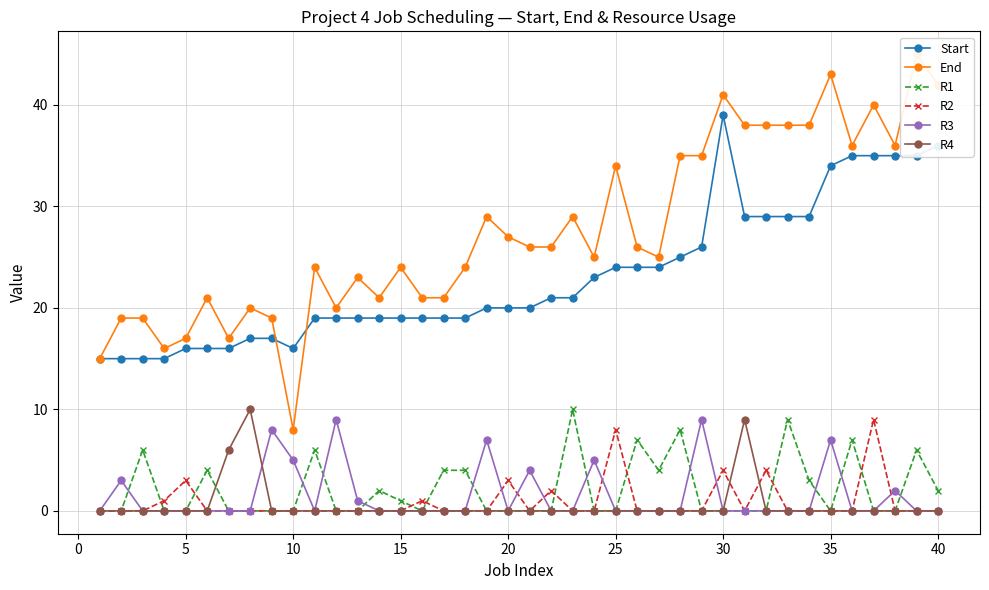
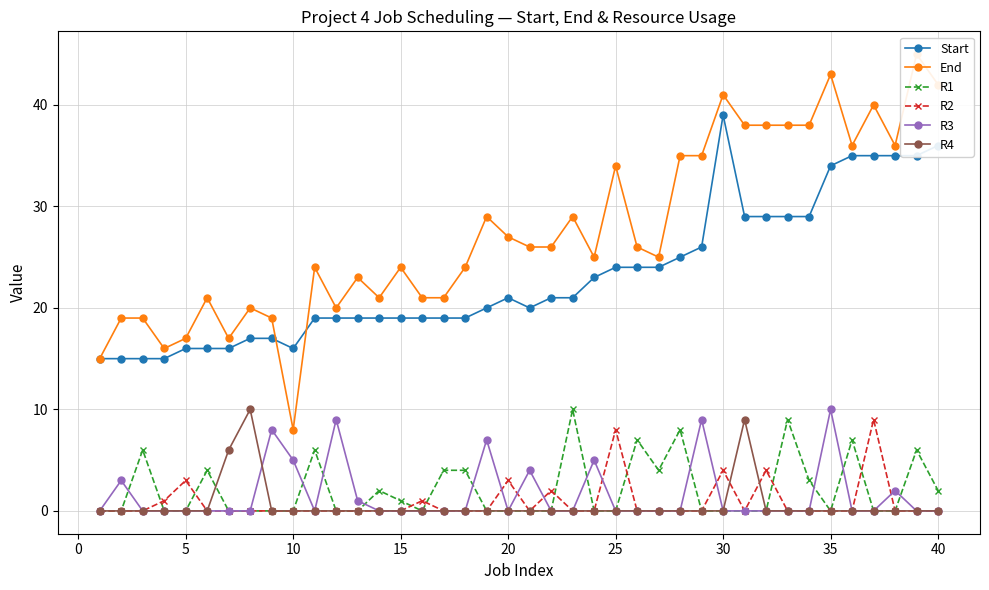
  {
    "Start": {
      "5": 16,
      "10": 16,
      "15": 19,
-     "20": 20,
+     "20": 21,
      "25": 24,
      "30": 39,
      "35": 34
    },
    "End": {
      "5": 17,
      "10": 8,
      "15": 24,
      "20": 27,
      "25": 34,
      "30": 41,
      "35": 43
    },
    "R1": {
      "15": 1,
      "40": 2
    },
    "R2": {
      "5": 3,
      "20": 3,
      "25": 8,
      "30": 4
    },
    "R3": {
      "10": 5,
-     "35": 7
+     "35": 10
    }
  }
